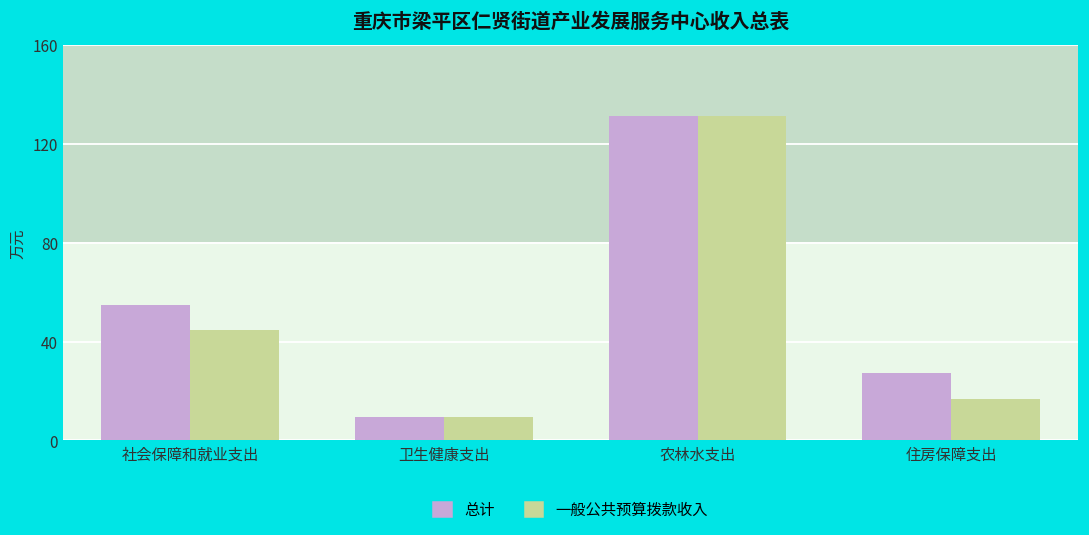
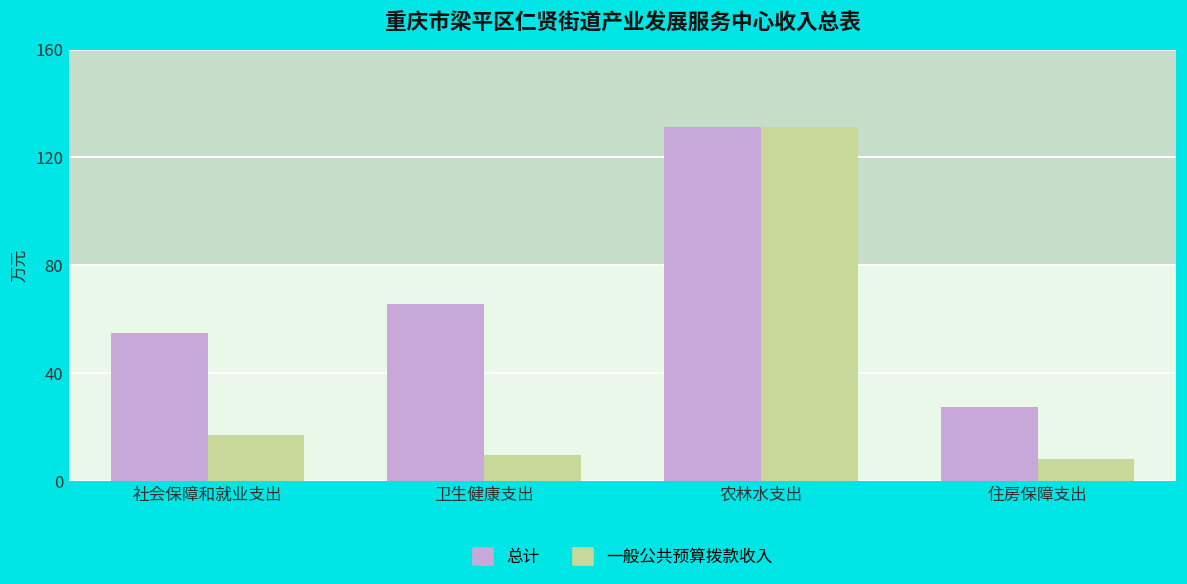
  {
    "总计": {
      "社会保障和就业支出": 55,
-     "卫生健康支出": 10,
+     "卫生健康支出": 66,
      "农林水支出": 131,
      "住房保障支出": 27
    },
    "一般公共预算拨款收入": {
-     "社会保障和就业支出": 45,
+     "社会保障和就业支出": 17,
      "卫生健康支出": 10,
      "农林水支出": 131,
-     "住房保障支出": 17
+     "住房保障支出": 8
    }
  }
